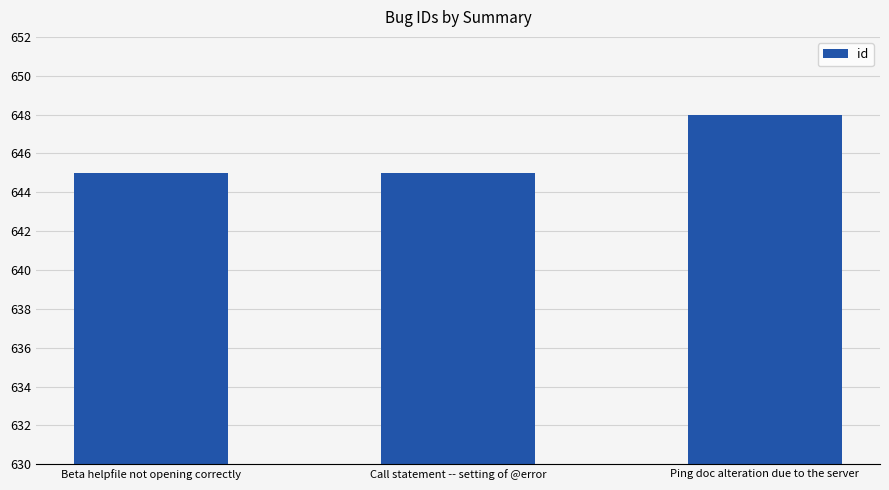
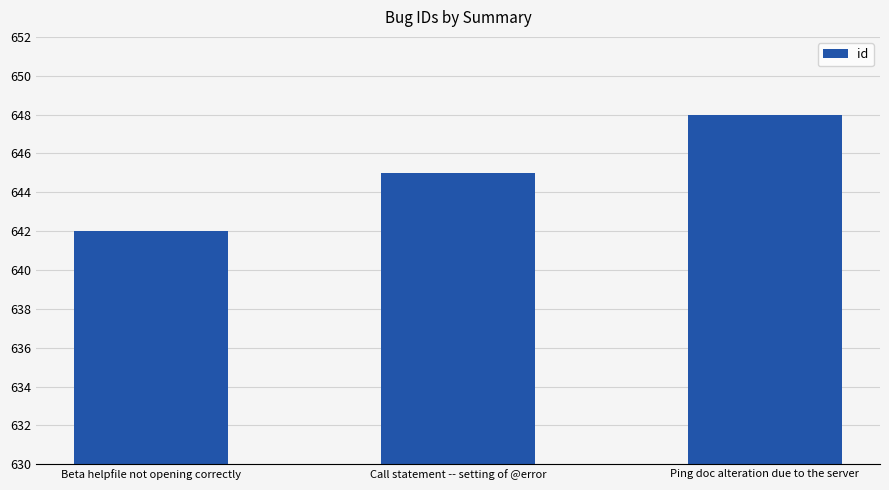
  {
-   "Beta helpfile not opening correctly": 645,
+   "Beta helpfile not opening correctly": 642,
    "Call statement -- setting of @error": 645,
    "Ping doc alteration due to the server": 648
  }
